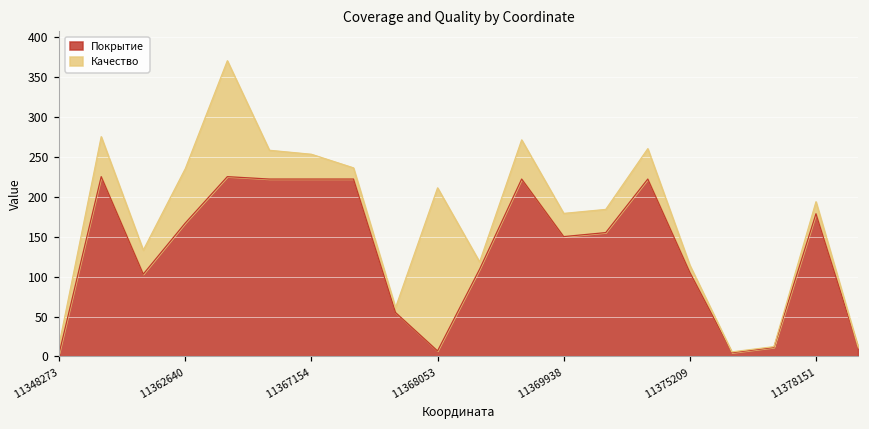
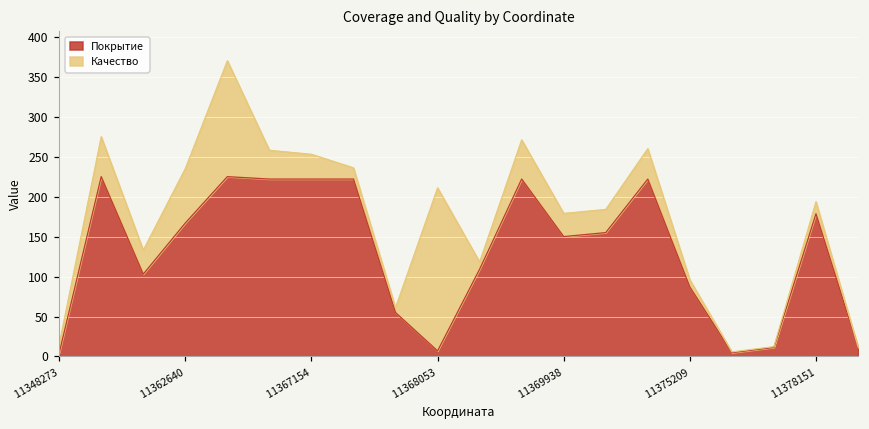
  {
    "Покрытие": {
      "11348273": 0,
      "11362640": 170,
      "11367154": 220,
      "11368053": 10,
      "11369938": 150,
-     "11375209": 110,
+     "11375209": 90,
      "11378151": 180
    },
    "Качество": {
      "11348273": 10,
      "11362640": 70,
      "11367154": 30,
      "11368053": 200,
      "11369938": 30,
      "11375209": 10,
      "11378151": 20
    }
  }
